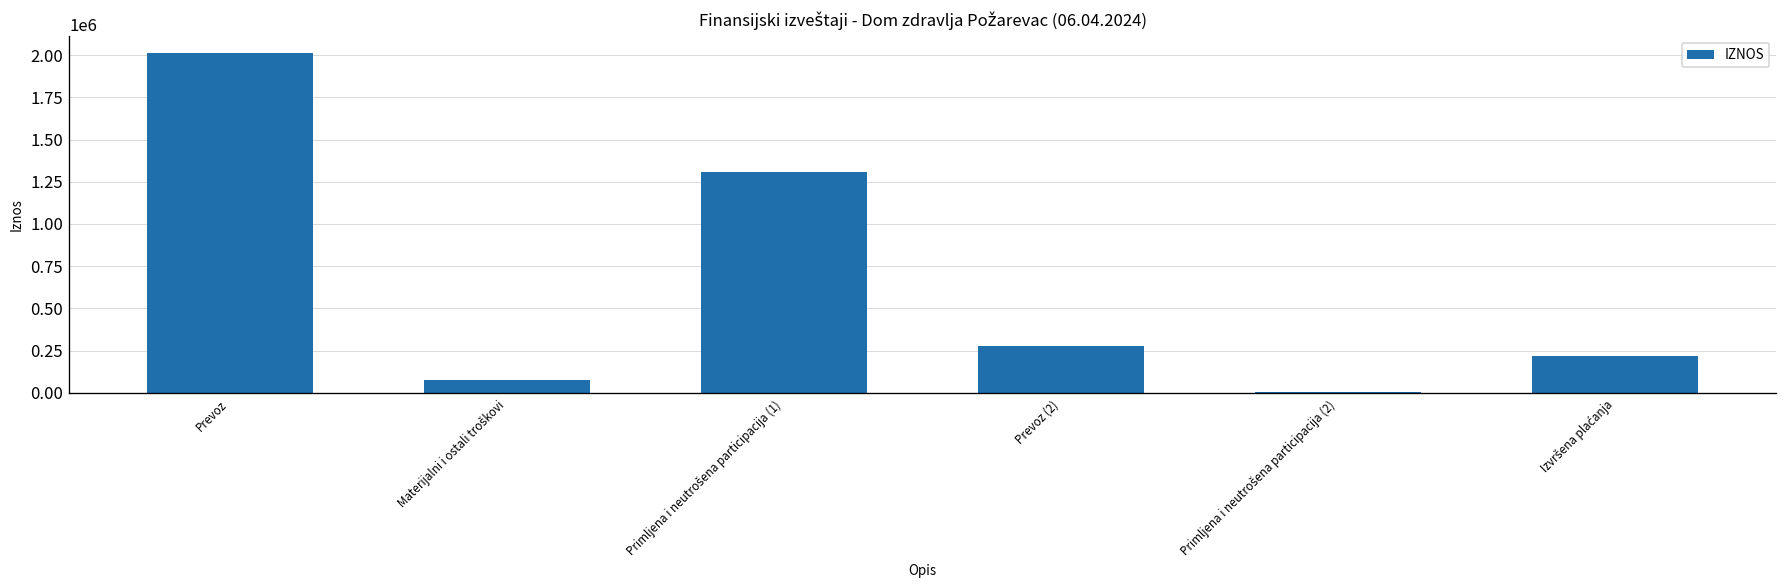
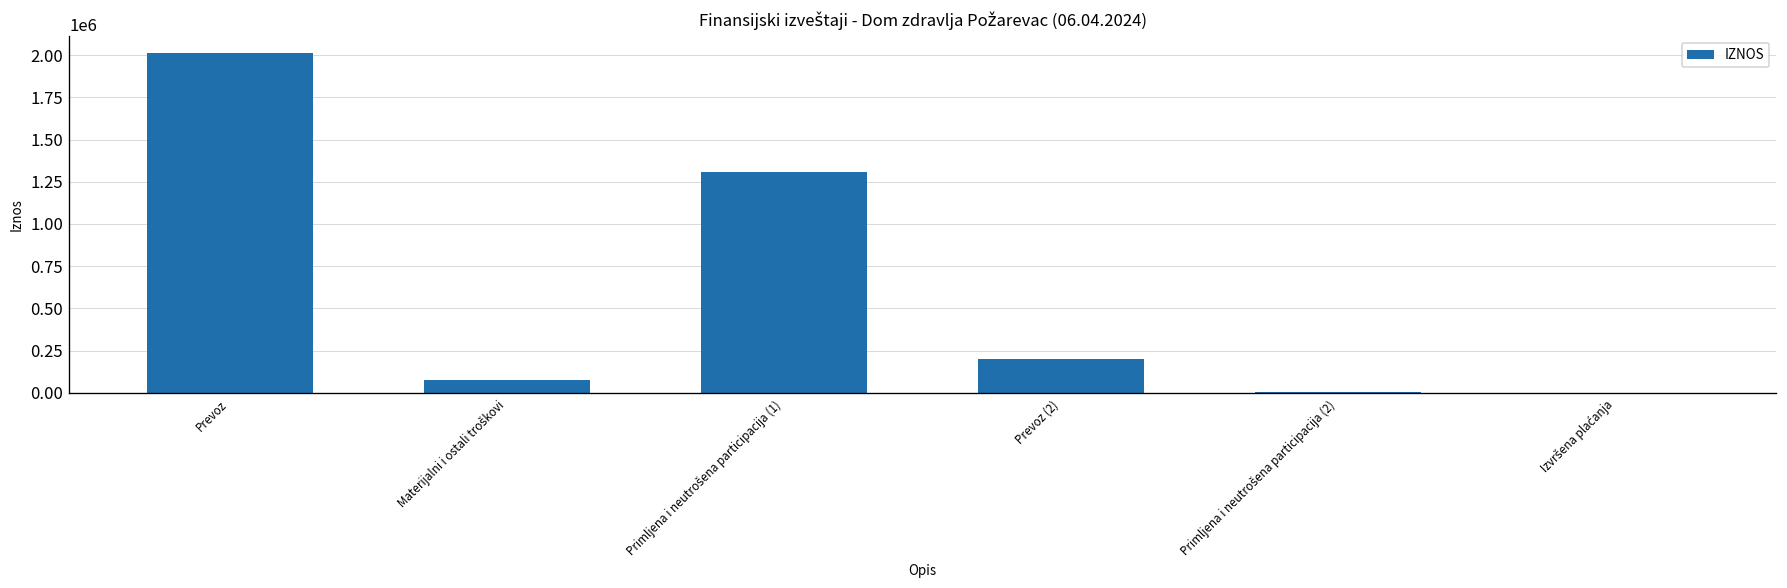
  {
    "Prevoz": 2010000,
    "Materijalni i ostali troškovi": 70000,
    "Primljena i neutrošena participacija (1)": 1310000,
-   "Prevoz (2)": 270000,
-   "Izvršena plaćanja": 220000
+   "Prevoz (2)": 200000,
+   "Izvršena plaćanja": 0
  }
